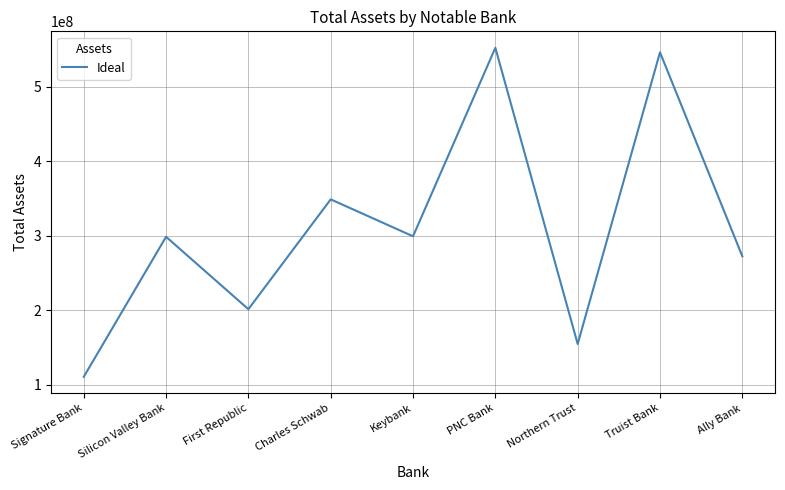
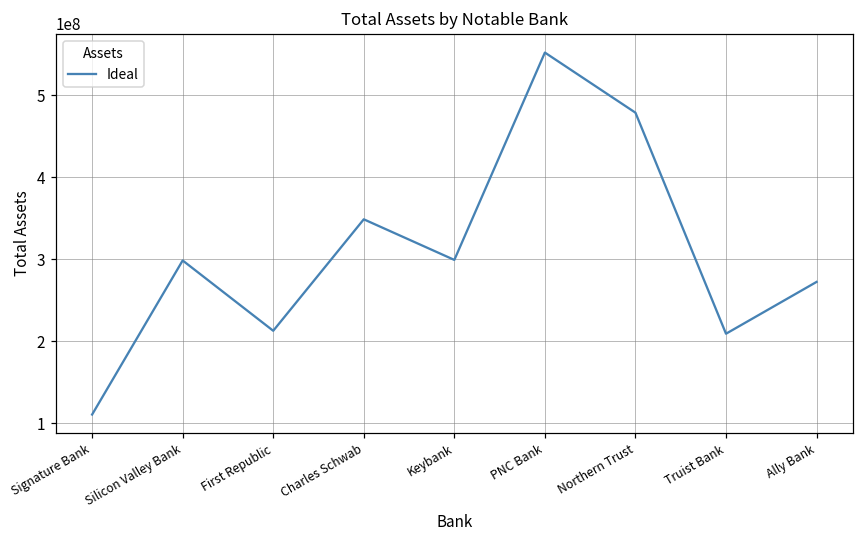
  {
    "Signature Bank": 110000000,
    "Silicon Valley Bank": 300000000,
-   "First Republic": 200000000,
+   "First Republic": 210000000,
    "Charles Schwab": 350000000,
    "Keybank": 300000000,
    "PNC Bank": 550000000,
-   "Northern Trust": 150000000,
-   "Truist Bank": 550000000,
+   "Northern Trust": 480000000,
+   "Truist Bank": 210000000,
    "Ally Bank": 270000000
  }
